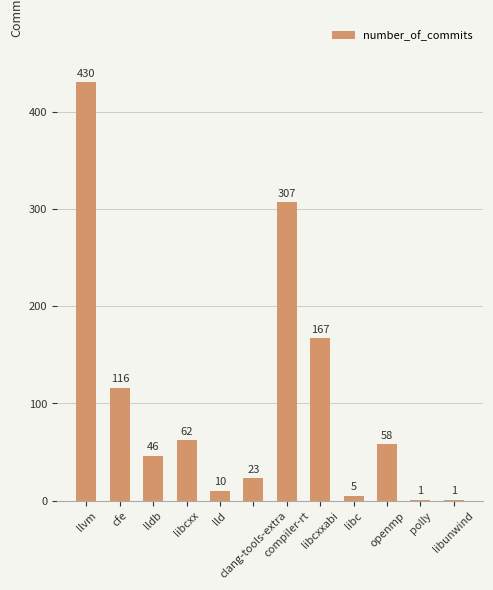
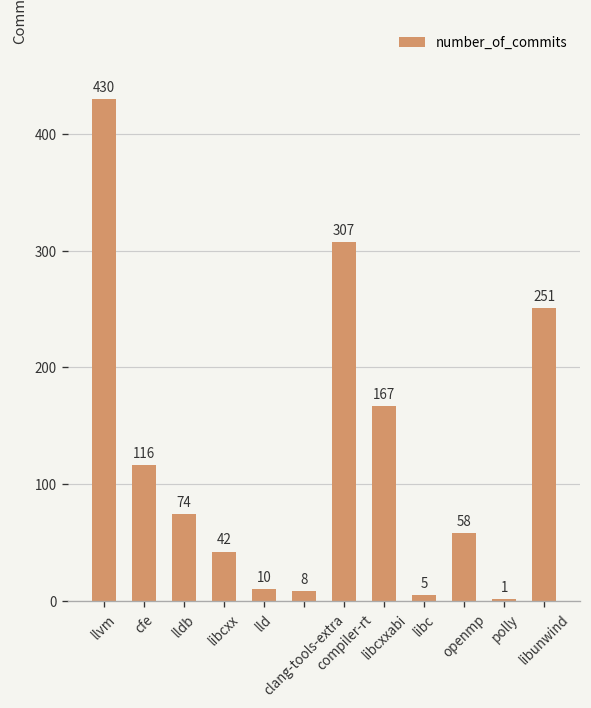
  {
    "llvm": 430,
    "cfe": 116,
-   "lldb": 46,
-   "libcxx": 62,
+   "lldb": 74,
+   "libcxx": 42,
    "lld": 10,
-   "clang-tools-extra": 23,
+   "clang-tools-extra": 8,
    "compiler-rt": 307,
    "libcxxabi": 167,
    "libc": 5,
    "openmp": 58,
    "polly": 1,
-   "libunwind": 1
+   "libunwind": 251
  }
